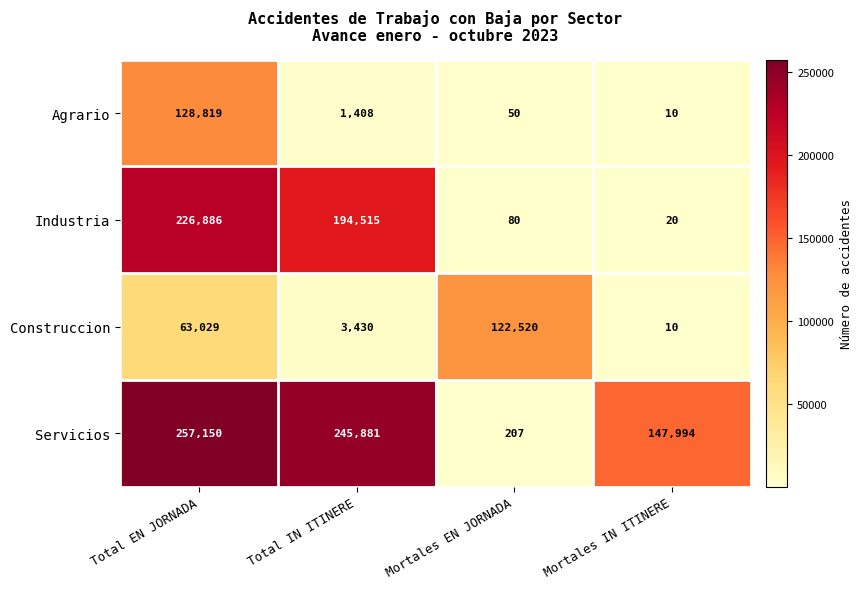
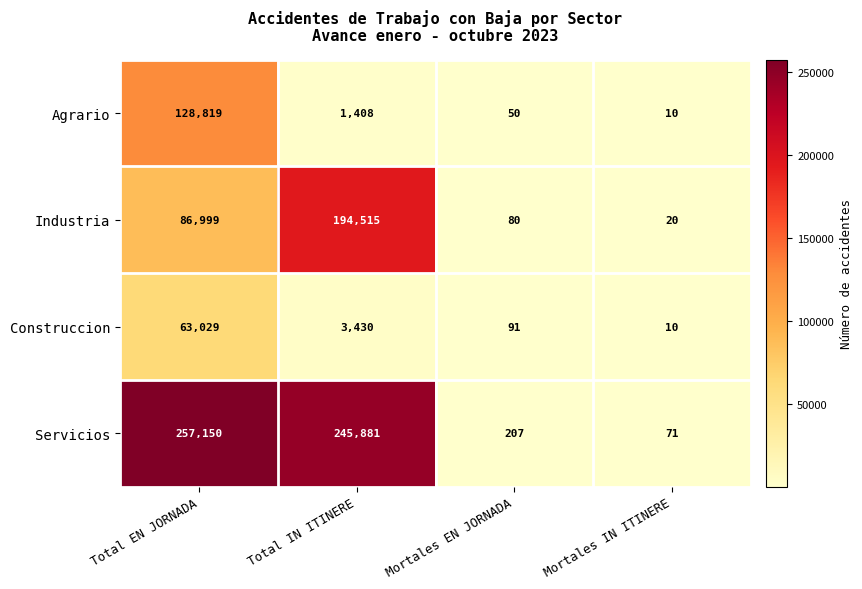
  {
    "Agrario": {
      "Total EN JORNADA": "128,819",
      "Total IN ITINERE": "1,408",
      "Mortales EN JORNADA": "50",
      "Mortales IN ITINERE": "10"
    },
    "Industria": {
-     "Total EN JORNADA": "226,886",
+     "Total EN JORNADA": "86,999",
      "Total IN ITINERE": "194,515",
      "Mortales EN JORNADA": "80",
      "Mortales IN ITINERE": "20"
    },
    "Construccion": {
      "Total EN JORNADA": "63,029",
      "Total IN ITINERE": "3,430",
-     "Mortales EN JORNADA": "122,520",
+     "Mortales EN JORNADA": "91",
      "Mortales IN ITINERE": "10"
    },
    "Servicios": {
      "Total EN JORNADA": "257,150",
      "Total IN ITINERE": "245,881",
      "Mortales EN JORNADA": "207",
-     "Mortales IN ITINERE": "147,994"
+     "Mortales IN ITINERE": "71"
    }
  }
